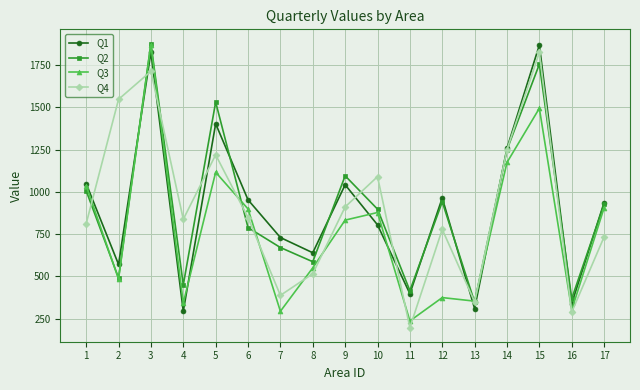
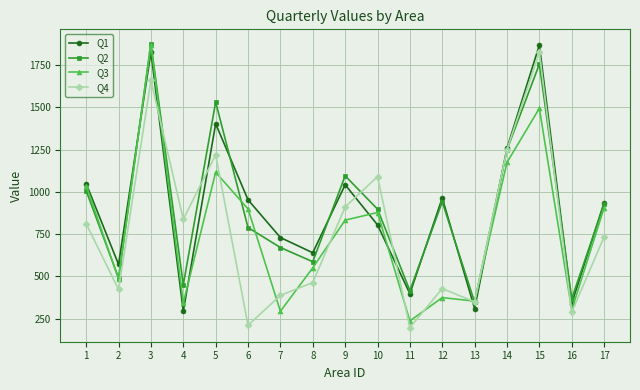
  {
    "Q4": {
      "1": 810,
-     "2": 1550,
-     "3": 1710,
+     "2": 420,
+     "3": 1660,
      "4": 840,
      "5": 1220,
-     "6": 850,
+     "6": 210,
      "7": 390,
-     "8": 520,
+     "8": 460,
      "9": 910,
      "10": 1090,
      "11": 200,
-     "12": 780,
+     "12": 430,
      "15": 1830,
      "17": 730
    }
  }
